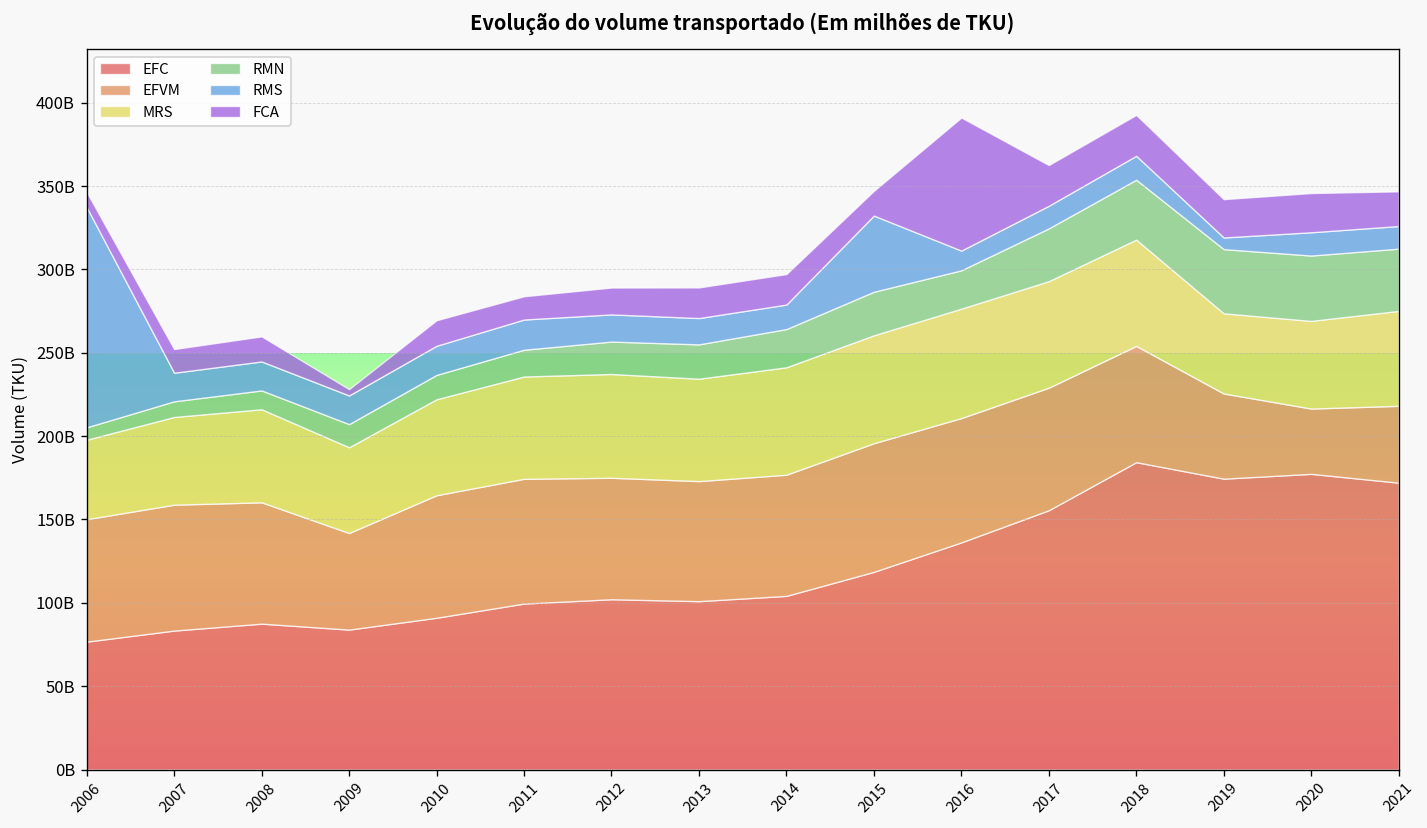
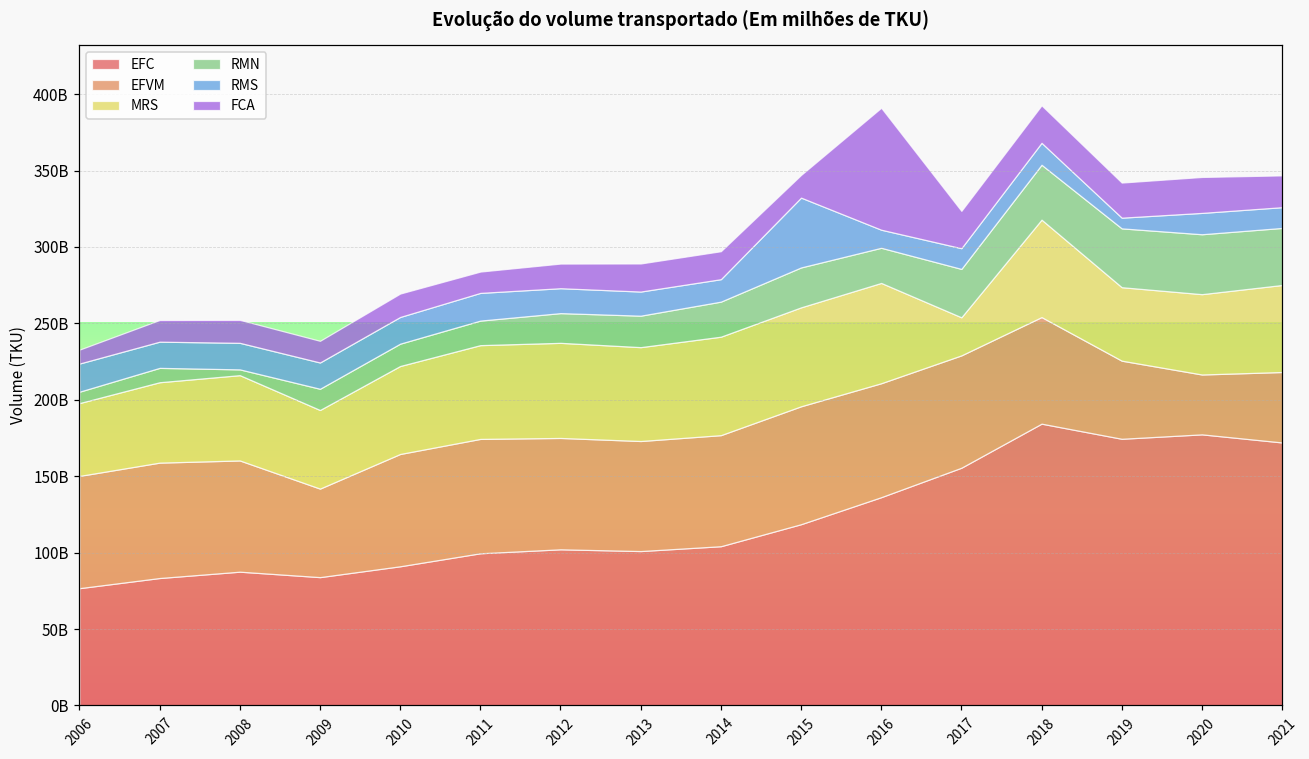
  {
    "MRS": {
      "2006": 48000000000,
      "2007": 53000000000,
      "2008": 56000000000,
      "2009": 51000000000,
      "2010": 58000000000,
      "2011": 61000000000,
      "2012": 62000000000,
      "2013": 61000000000,
      "2014": 64000000000,
      "2015": 65000000000,
      "2016": 66000000000,
-     "2017": 64000000000,
+     "2017": 25000000000,
      "2018": 64000000000,
      "2019": 48000000000,
      "2020": 53000000000,
      "2021": 57000000000
    },
    "RMN": {
      "2006": 7000000000,
      "2007": 9000000000,
-     "2008": 11000000000,
+     "2008": 4000000000,
      "2009": 14000000000,
      "2010": 15000000000,
      "2011": 16000000000,
      "2012": 19000000000,
      "2013": 21000000000,
      "2014": 23000000000,
      "2015": 26000000000,
      "2016": 23000000000,
      "2017": 32000000000,
      "2018": 36000000000,
      "2019": 38000000000,
      "2020": 39000000000,
      "2021": 37000000000
    },
    "RMS": {
-     "2006": 132000000000,
+     "2006": 18000000000,
      "2007": 17000000000,
      "2008": 17000000000,
      "2009": 17000000000,
      "2010": 17000000000,
      "2011": 18000000000,
      "2012": 16000000000,
      "2013": 16000000000,
      "2014": 15000000000,
      "2015": 46000000000,
      "2016": 12000000000,
      "2017": 14000000000,
      "2018": 14000000000,
      "2019": 7000000000,
      "2020": 14000000000,
      "2021": 14000000000
    },
    "FCA": {
      "2006": 9000000000,
      "2007": 14000000000,
      "2008": 15000000000,
-     "2009": 4000000000,
+     "2009": 14000000000,
      "2010": 15000000000,
      "2011": 14000000000,
      "2012": 16000000000,
      "2013": 18000000000,
      "2014": 18000000000,
      "2015": 15000000000,
      "2016": 80000000000,
      "2017": 24000000000,
      "2018": 25000000000,
      "2019": 23000000000,
      "2020": 24000000000,
      "2021": 21000000000
    }
  }
